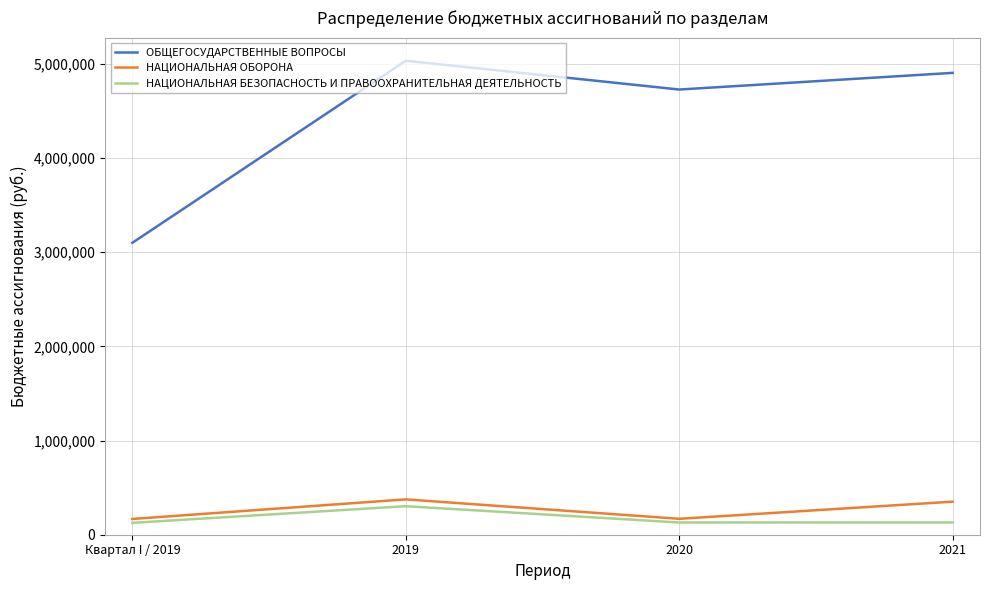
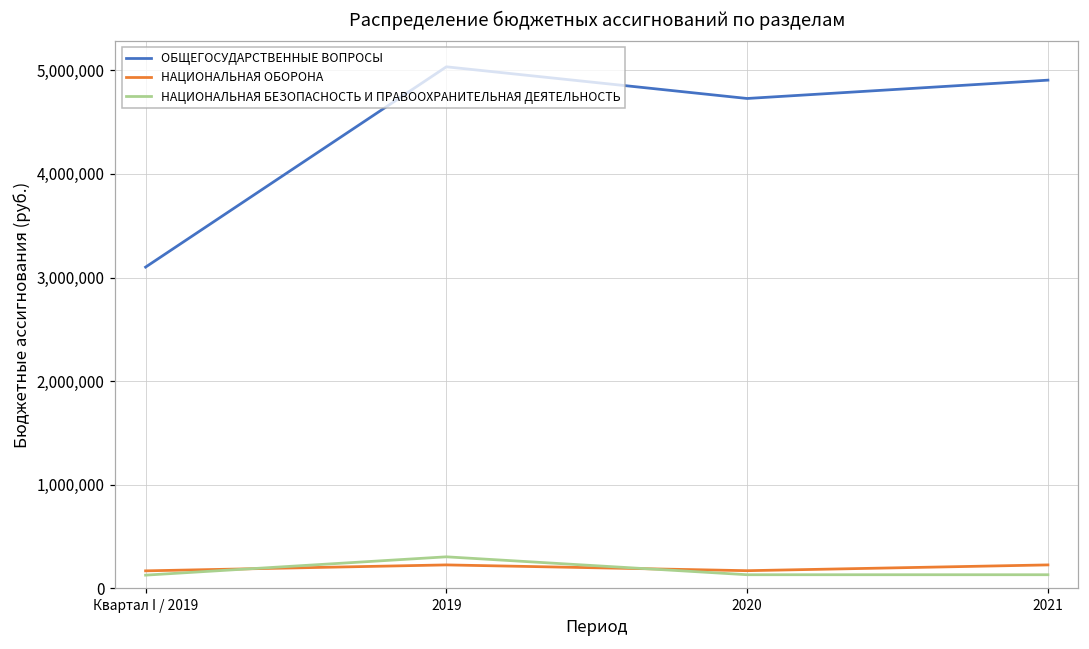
  {
    "ОБЩЕГОСУДАРСТВЕННЫЕ ВОПРОСЫ": {
      "Квартал I / 2019": "3,100,000",
      "2020": "4,700,000",
      "2021": "4,900,000"
    },
    "НАЦИОНАЛЬНАЯ ОБОРОНА": {
      "Квартал I / 2019": "200,000",
-     "2019": "400,000",
+     "2019": "200,000",
      "2020": "200,000",
-     "2021": "400,000"
+     "2021": "200,000"
    },
    "НАЦИОНАЛЬНАЯ БЕЗОПАСНОСТЬ И ПРАВООХРАНИТЕЛЬНАЯ ДЕЯТЕЛЬНОСТЬ": {
      "Квартал I / 2019": "100,000",
      "2019": "300,000",
      "2020": "100,000",
      "2021": "100,000"
    }
  }
